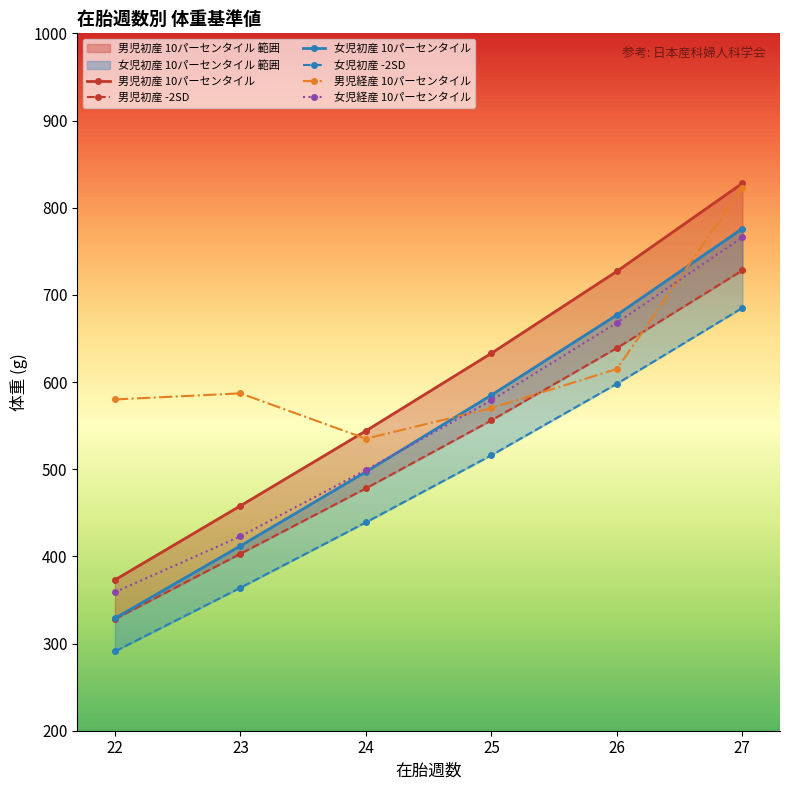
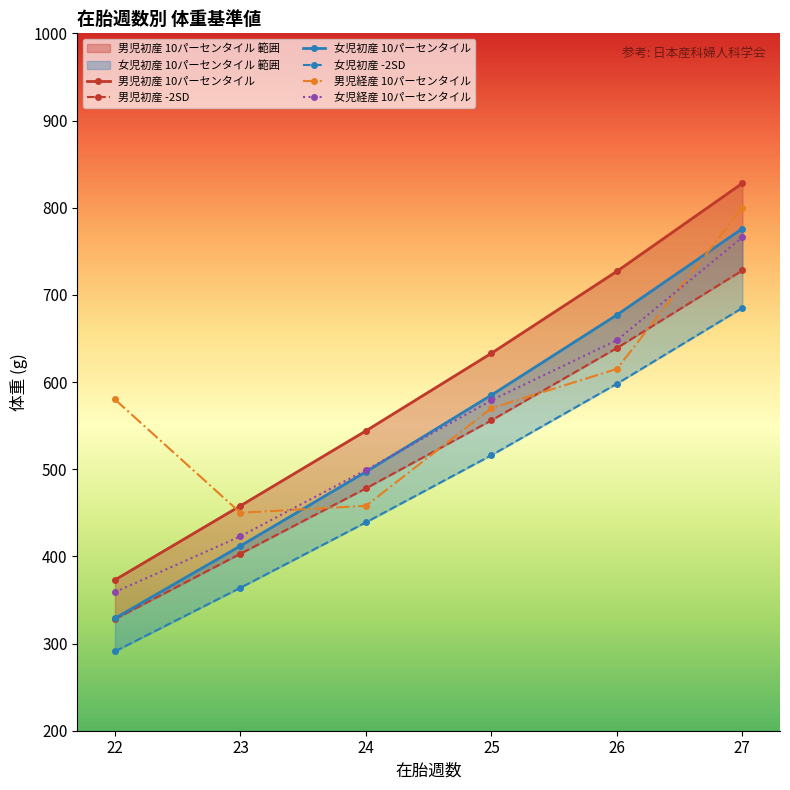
  {
    "男児経産 10パーセンタイル": {
      "22": 580,
-     "23": 590,
-     "24": 540,
+     "23": 450,
+     "24": 460,
      "25": 570,
      "26": 620,
-     "27": 820
+     "27": 800
    },
    "女児経産 10パーセンタイル": {
      "22": 360,
      "23": 420,
      "25": 580,
-     "26": 670,
+     "26": 650,
      "27": 770
    }
  }
